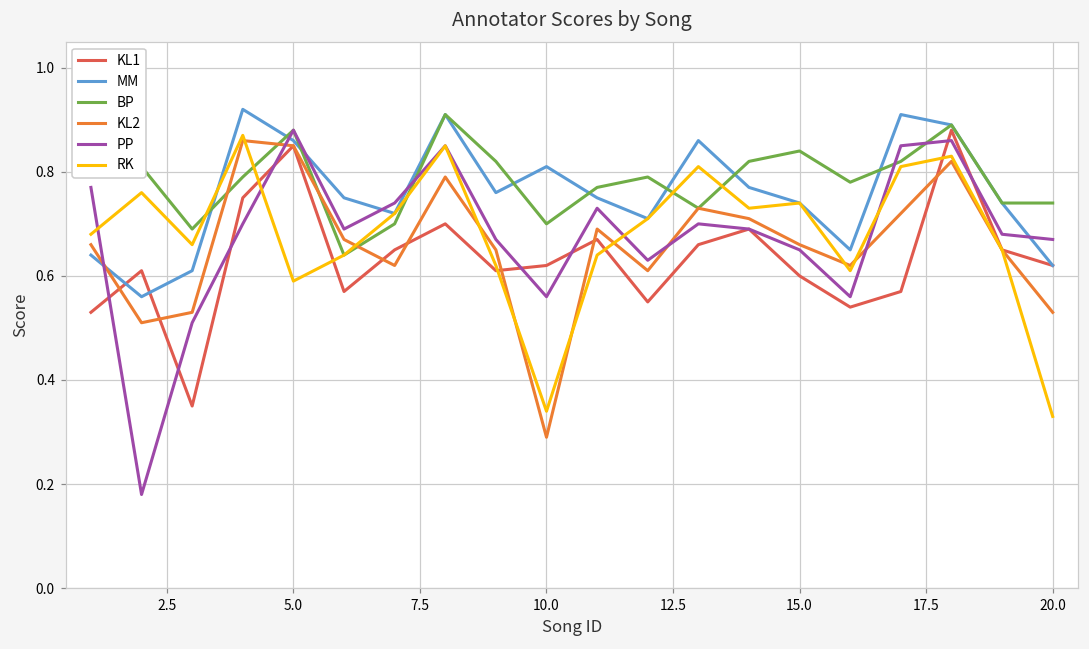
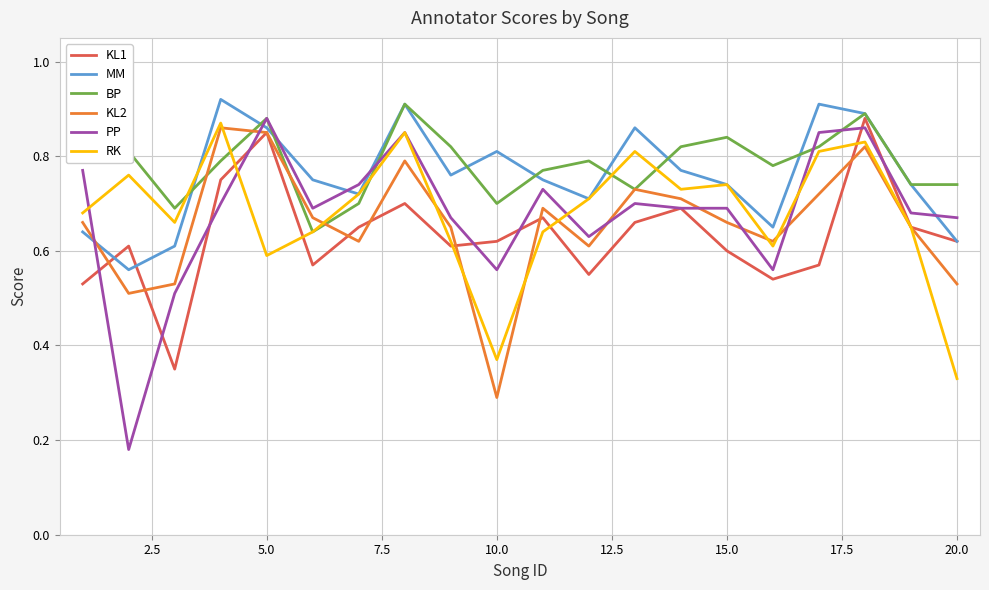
  {
    "MM": {
      "5.0": 0.86,
      "10.0": 0.81
    },
    "BP": {
      "10.0": 0.70,
      "15.0": 0.84,
      "20.0": 0.74
    },
    "PP": {
      "10.0": 0.56,
-     "15.0": 0.65,
+     "15.0": 0.69,
      "20.0": 0.67
    },
    "RK": {
      "5.0": 0.59,
-     "10.0": 0.34,
+     "10.0": 0.37,
      "20.0": 0.33
    }
  }
